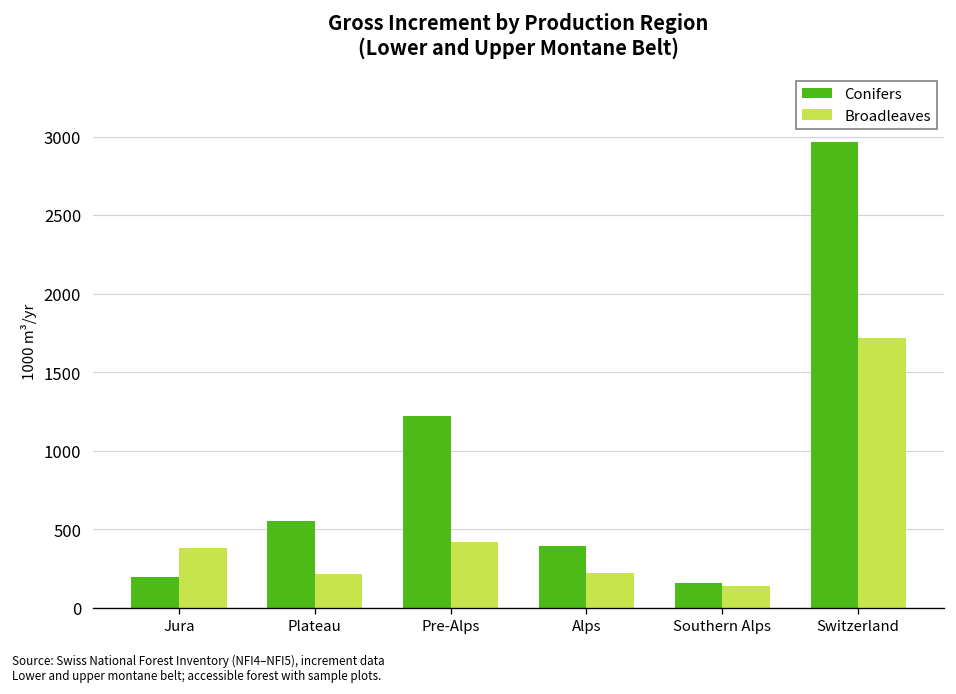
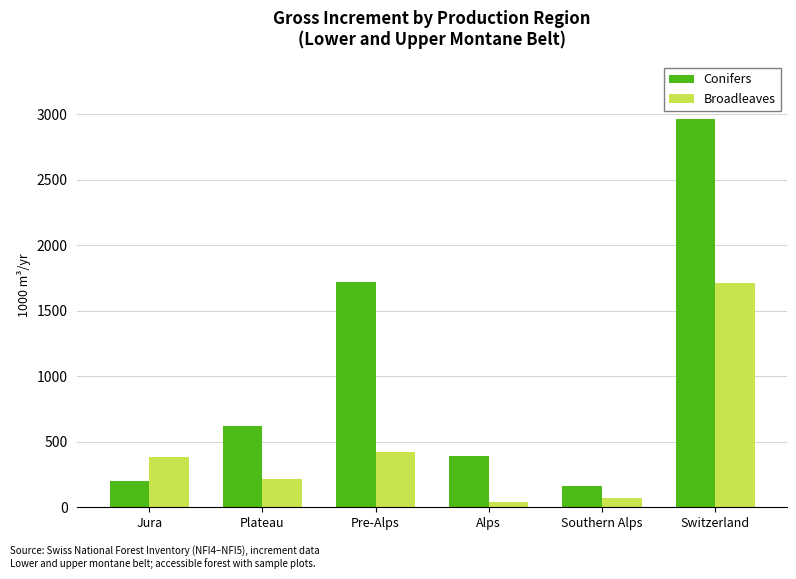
  {
    "Conifers": {
      "Jura": 200,
-     "Plateau": 550,
-     "Pre-Alps": 1220,
+     "Plateau": 620,
+     "Pre-Alps": 1720,
      "Alps": 390,
      "Southern Alps": 160,
      "Switzerland": 2960
    },
    "Broadleaves": {
      "Jura": 380,
      "Plateau": 220,
      "Pre-Alps": 420,
-     "Alps": 220,
-     "Southern Alps": 140,
+     "Alps": 40,
+     "Southern Alps": 70,
      "Switzerland": 1720
    }
  }
